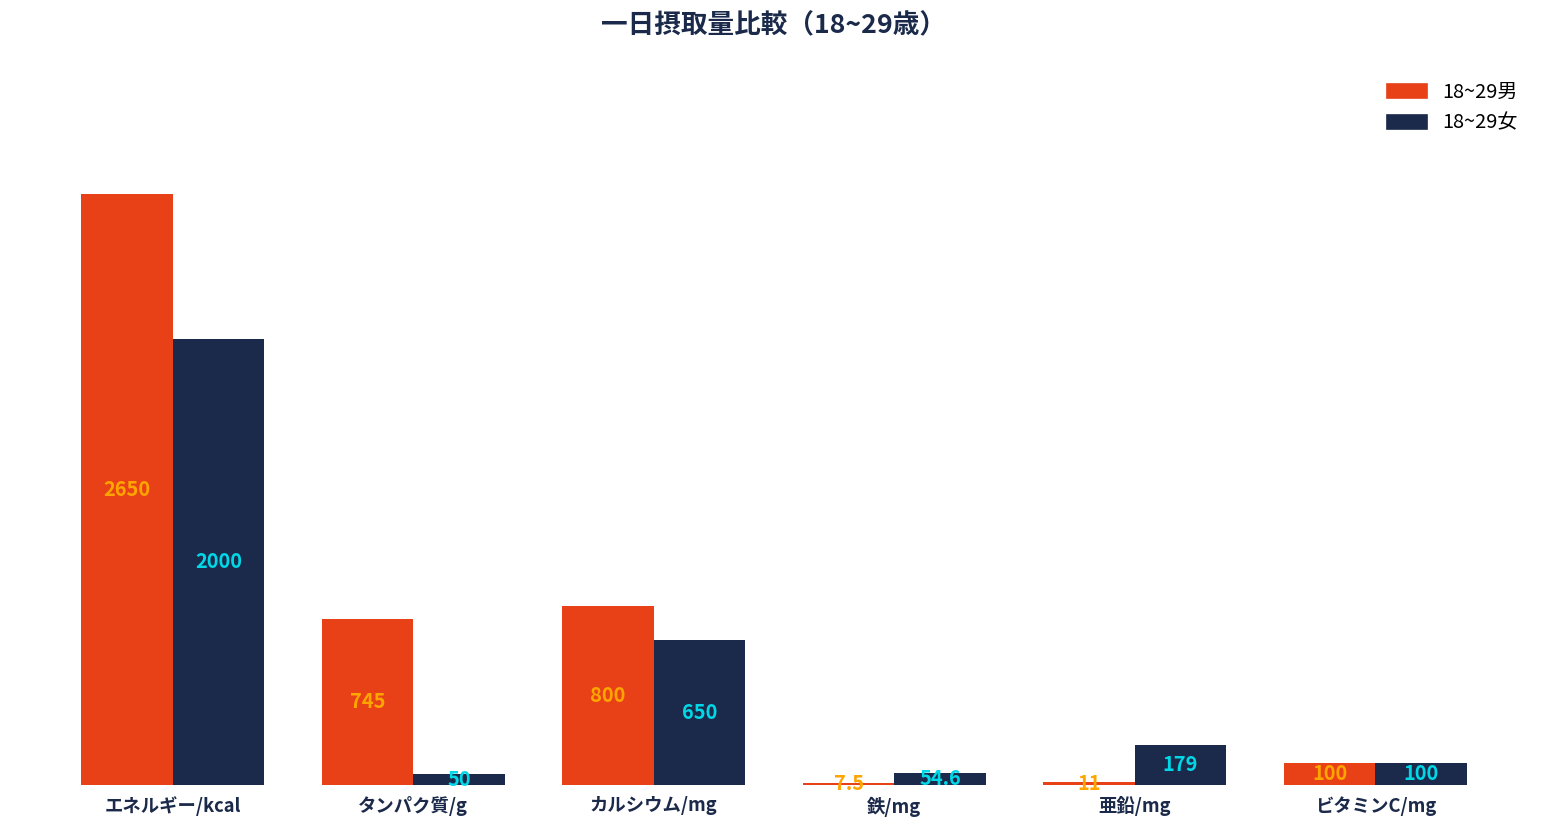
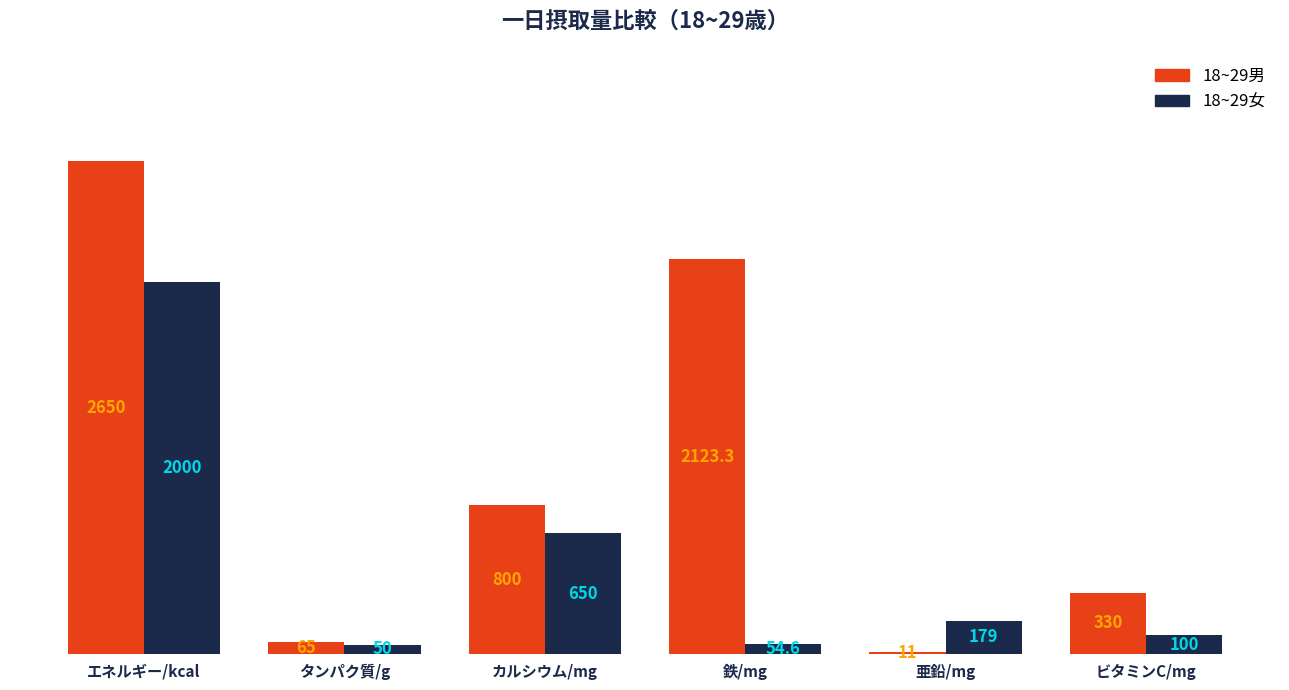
  {
    "18~29男": {
      "エネルギー/kcal": 2650,
-     "タンパク質/g": 745,
+     "タンパク質/g": 65,
      "カルシウム/mg": 800,
-     "鉄/mg": 7.5,
+     "鉄/mg": 2123.3,
      "亜鉛/mg": 11,
-     "ビタミンC/mg": 100
+     "ビタミンC/mg": 330
    },
    "18~29女": {
      "エネルギー/kcal": 2000,
      "タンパク質/g": 50,
      "カルシウム/mg": 650,
      "鉄/mg": 54.6,
      "亜鉛/mg": 179,
      "ビタミンC/mg": 100
    }
  }
